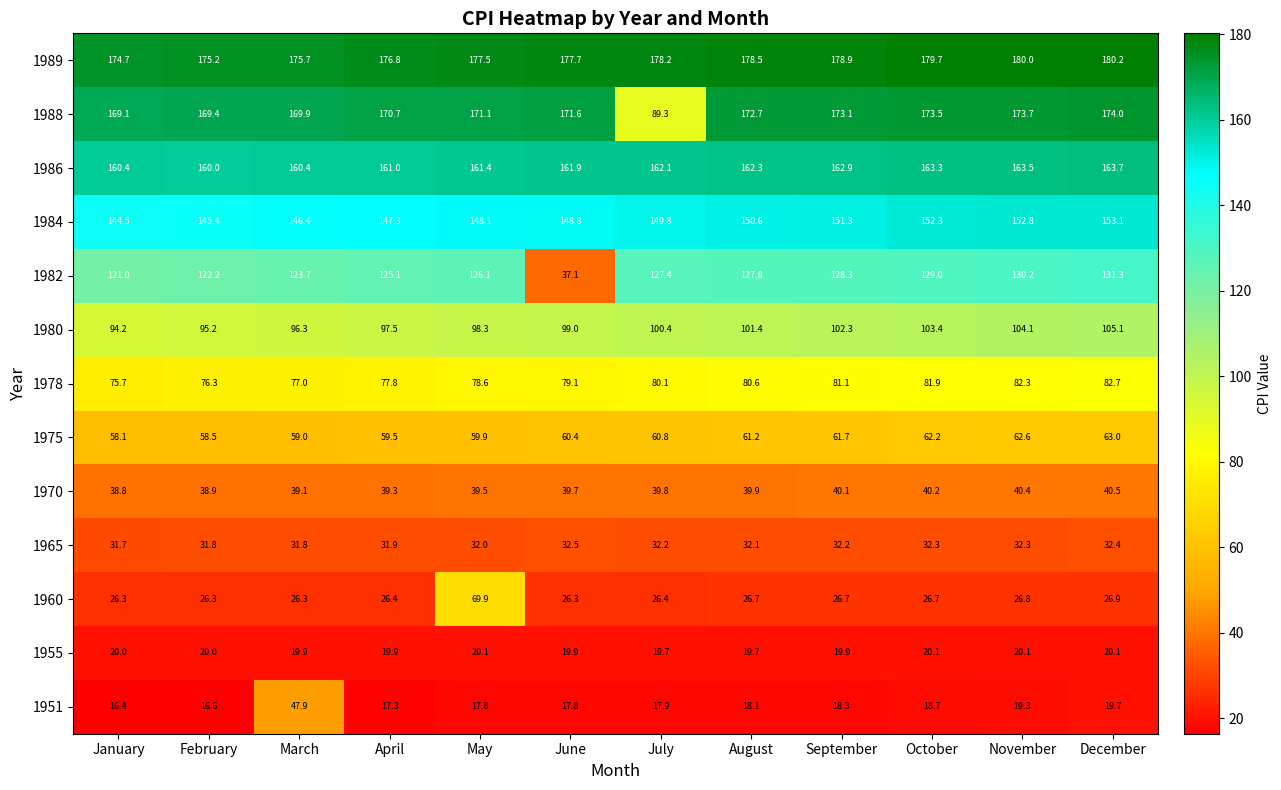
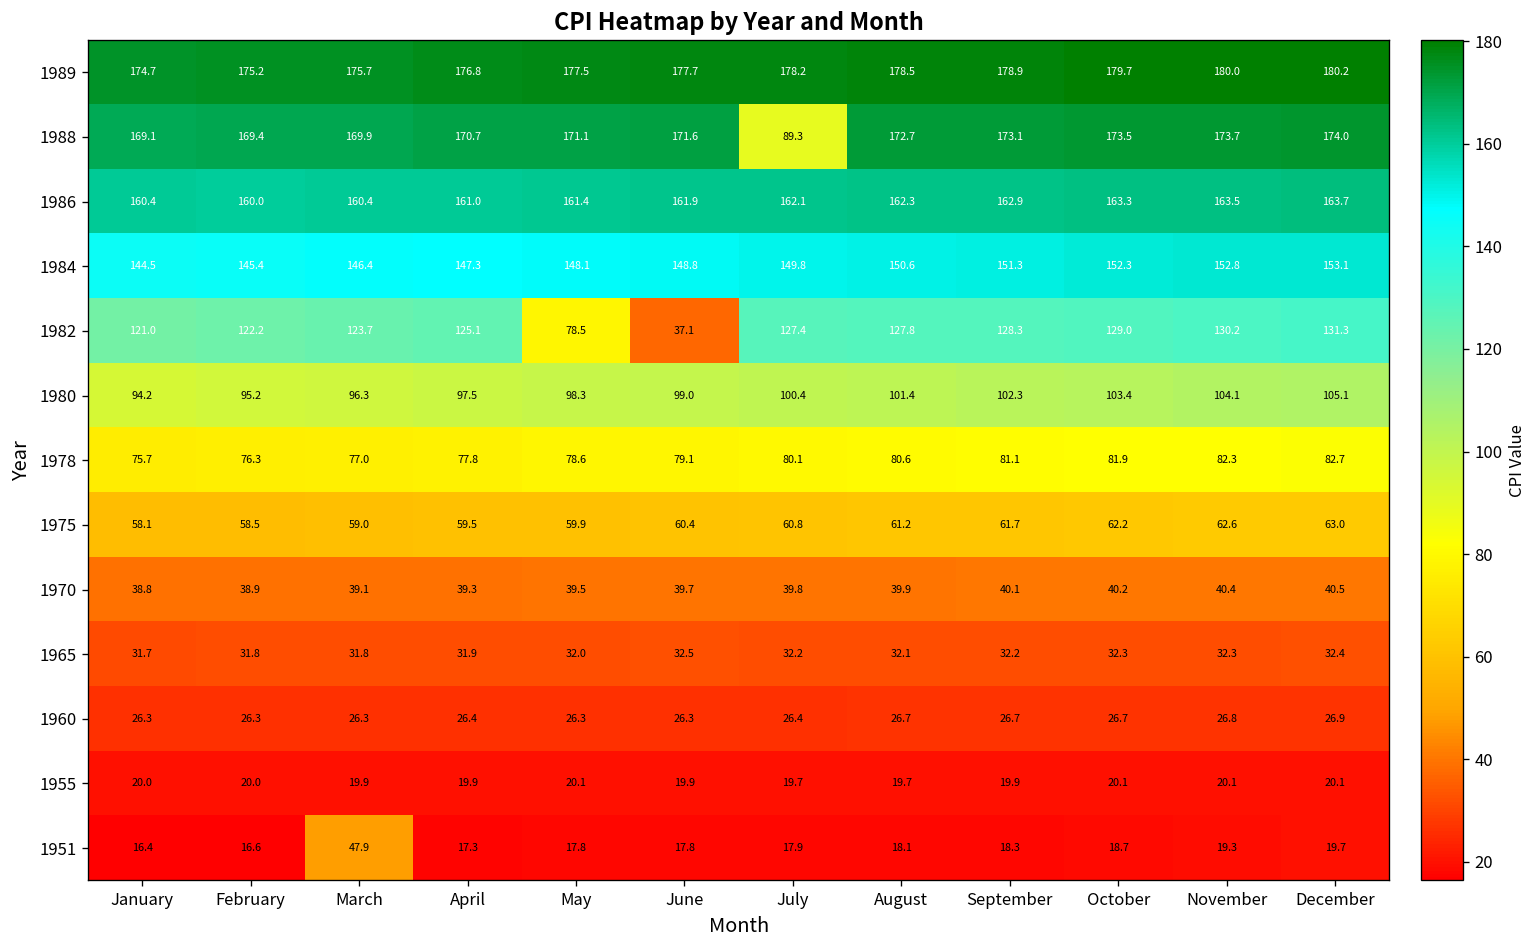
  {
    "1989": {
      "January": 174.7,
      "February": 175.2,
      "March": 175.7,
      "April": 176.8,
      "May": 177.5,
      "June": 177.7,
      "July": 178.2,
      "August": 178.5,
      "September": 178.9,
      "October": 179.7,
      "November": 180.0,
      "December": 180.2
    },
    "1988": {
      "January": 169.1,
      "February": 169.4,
      "March": 169.9,
      "April": 170.7,
      "May": 171.1,
      "June": 171.6,
      "July": 89.3,
      "August": 172.7,
      "September": 173.1,
      "October": 173.5,
      "November": 173.7,
      "December": 174.0
    },
    "1986": {
      "January": 160.4,
      "February": 160.0,
      "March": 160.4,
      "April": 161.0,
      "May": 161.4,
      "June": 161.9,
      "July": 162.1,
      "August": 162.3,
      "September": 162.9,
      "October": 163.3,
      "November": 163.5,
      "December": 163.7
    },
    "1984": {
      "January": 144.5,
      "February": 145.4,
      "March": 146.4,
      "April": 147.3,
      "May": 148.1,
      "June": 148.8,
      "July": 149.8,
      "August": 150.6,
      "September": 151.3,
      "October": 152.3,
      "November": 152.8,
      "December": 153.1
    },
    "1982": {
      "January": 121.0,
      "February": 122.2,
      "March": 123.7,
      "April": 125.1,
-     "May": 126.1,
+     "May": 78.5,
      "June": 37.1,
      "July": 127.4,
      "August": 127.8,
      "September": 128.3,
      "October": 129.0,
      "November": 130.2,
      "December": 131.3
    },
    "1980": {
      "January": 94.2,
      "February": 95.2,
      "March": 96.3,
      "April": 97.5,
      "May": 98.3,
      "June": 99.0,
      "July": 100.4,
      "August": 101.4,
      "September": 102.3,
      "October": 103.4,
      "November": 104.1,
      "December": 105.1
    },
    "1978": {
      "January": 75.7,
      "February": 76.3,
      "March": 77.0,
      "April": 77.8,
      "May": 78.6,
      "June": 79.1,
      "July": 80.1,
      "August": 80.6,
      "September": 81.1,
      "October": 81.9,
      "November": 82.3,
      "December": 82.7
    },
    "1975": {
      "January": 58.1,
      "February": 58.5,
      "March": 59.0,
      "April": 59.5,
      "May": 59.9,
      "June": 60.4,
      "July": 60.8,
      "August": 61.2,
      "September": 61.7,
      "October": 62.2,
      "November": 62.6,
      "December": 63.0
    },
    "1970": {
      "January": 38.8,
      "February": 38.9,
      "March": 39.1,
      "April": 39.3,
      "May": 39.5,
      "June": 39.7,
      "July": 39.8,
      "August": 39.9,
      "September": 40.1,
      "October": 40.2,
      "November": 40.4,
      "December": 40.5
    },
    "1965": {
      "January": 31.7,
      "February": 31.8,
      "March": 31.8,
      "April": 31.9,
      "May": 32.0,
      "June": 32.5,
      "July": 32.2,
      "August": 32.1,
      "September": 32.2,
      "October": 32.3,
      "November": 32.3,
      "December": 32.4
    },
    "1960": {
      "January": 26.3,
      "February": 26.3,
      "March": 26.3,
      "April": 26.4,
-     "May": 69.9,
+     "May": 26.3,
      "June": 26.3,
      "July": 26.4,
      "August": 26.7,
      "September": 26.7,
      "October": 26.7,
      "November": 26.8,
      "December": 26.9
    },
    "1955": {
      "January": 20.0,
      "February": 20.0,
      "March": 19.9,
      "April": 19.9,
      "May": 20.1,
      "June": 19.9,
      "July": 19.7,
      "August": 19.7,
      "September": 19.9,
      "October": 20.1,
      "November": 20.1,
      "December": 20.1
    },
    "1951": {
      "January": 16.4,
      "February": 16.6,
      "March": 47.9,
      "April": 17.3,
      "May": 17.8,
      "June": 17.8,
      "July": 17.9,
      "August": 18.1,
      "September": 18.3,
      "October": 18.7,
      "November": 19.3,
      "December": 19.7
    }
  }
